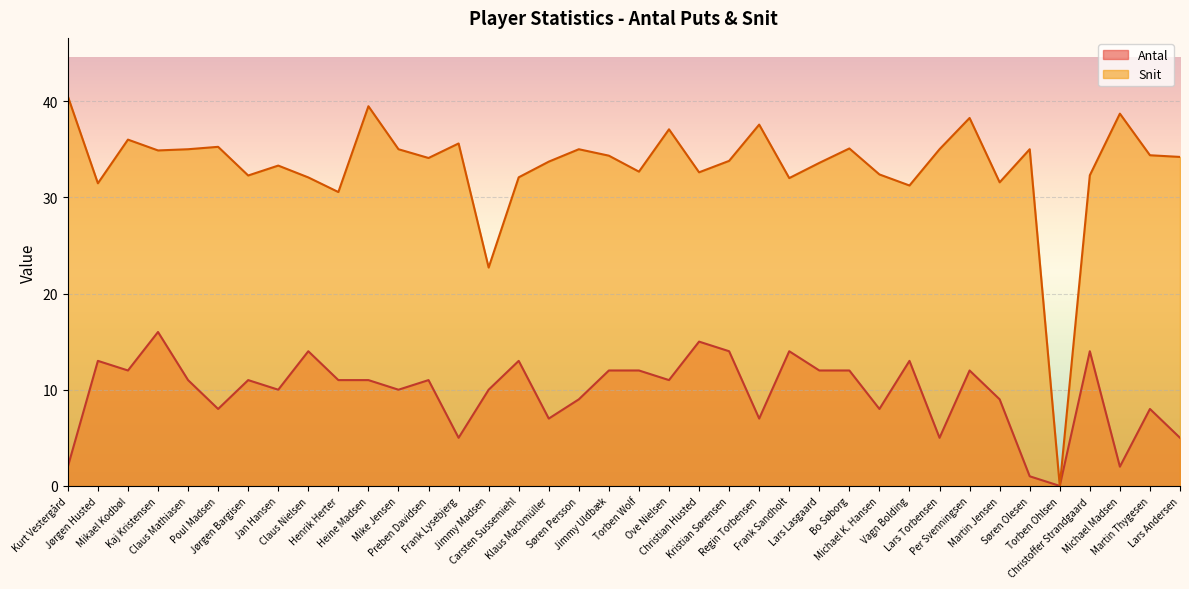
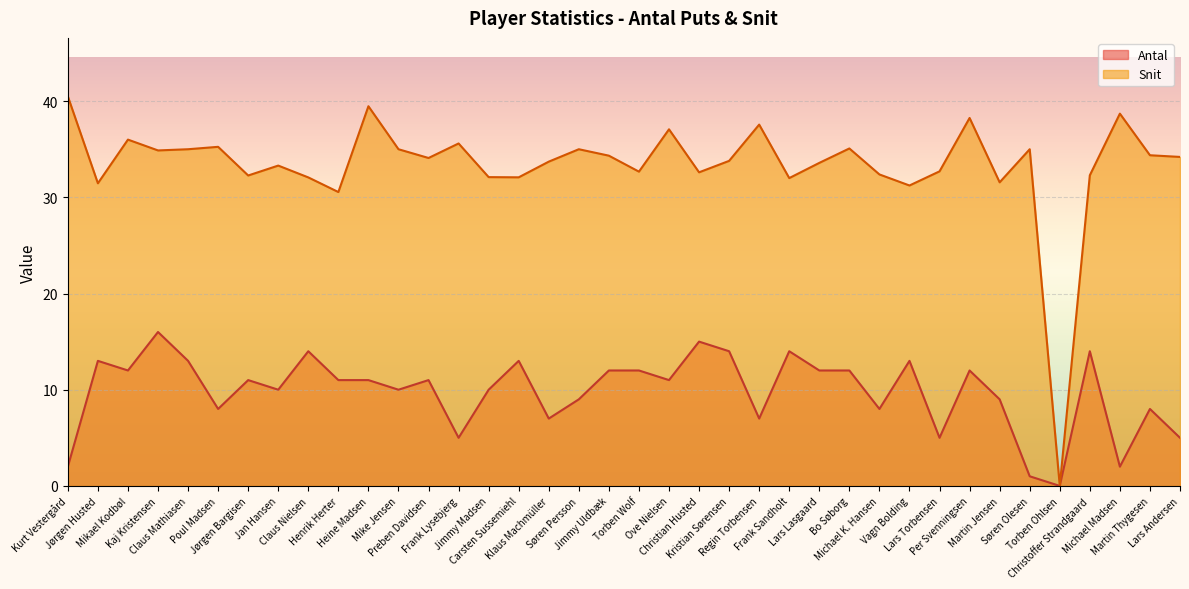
  {
    "Antal": {
      "Kurt Vestergård": 2,
      "Jørgen Husted": 13,
      "Mikael Kodbøl": 12,
      "Kaj Kristensen": 16,
-     "Claus Mathiasen": 11,
+     "Claus Mathiasen": 13,
      "Poul Madsen": 8,
      "Jørgen Bargisen": 11,
      "Jan Hansen": 10,
      "Claus Nielsen": 14,
      "Henrik Herter": 11,
      "Heine Madsen": 11,
      "Mike Jensen": 10,
      "Preben Davidsen": 11,
      "Frank Lysebjerg": 5,
      "Jimmy Madsen": 10,
      "Carsten Sussemiehl": 13,
      "Klaus Machmüller": 7,
      "Søren Persson": 9,
      "Jimmy Uldbæk": 12,
      "Torben Wolf": 12,
      "Ove Nielsen": 11,
      "Christian Husted": 15,
      "Kristian Sørensen": 14,
      "Regin Torbensen": 7,
      "Frank Sandholt": 14,
      "Lars Lasgaard": 12,
      "Bo Søborg": 12,
      "Michael K. Hansen": 8,
      "Vagn Bolding": 13,
      "Lars Torbensen": 5,
      "Per Svenningsen": 12,
      "Martin Jensen": 9,
      "Søren Olesen": 1,
      "Christoffer Strandgaard": 14,
      "Michael Madsen": 2,
      "Martin Thygesen": 8,
      "Lars Andersen": 5
    },
    "Snit": {
      "Kurt Vestergård": 41,
      "Jørgen Husted": 31,
      "Mikael Kodbøl": 36,
      "Kaj Kristensen": 35,
      "Claus Mathiasen": 35,
      "Poul Madsen": 35,
      "Jørgen Bargisen": 32,
      "Jan Hansen": 33,
      "Claus Nielsen": 32,
      "Henrik Herter": 31,
      "Heine Madsen": 39,
      "Mike Jensen": 35,
      "Preben Davidsen": 34,
      "Frank Lysebjerg": 36,
-     "Jimmy Madsen": 23,
+     "Jimmy Madsen": 32,
      "Carsten Sussemiehl": 32,
      "Klaus Machmüller": 34,
      "Søren Persson": 35,
      "Jimmy Uldbæk": 34,
      "Torben Wolf": 33,
      "Ove Nielsen": 37,
      "Christian Husted": 33,
      "Kristian Sørensen": 34,
      "Regin Torbensen": 38,
      "Frank Sandholt": 32,
      "Lars Lasgaard": 34,
      "Bo Søborg": 35,
      "Michael K. Hansen": 32,
      "Vagn Bolding": 31,
-     "Lars Torbensen": 35,
+     "Lars Torbensen": 33,
      "Per Svenningsen": 38,
      "Martin Jensen": 32,
      "Søren Olesen": 35,
      "Christoffer Strandgaard": 32,
      "Michael Madsen": 39,
      "Martin Thygesen": 34,
      "Lars Andersen": 34
    }
  }
